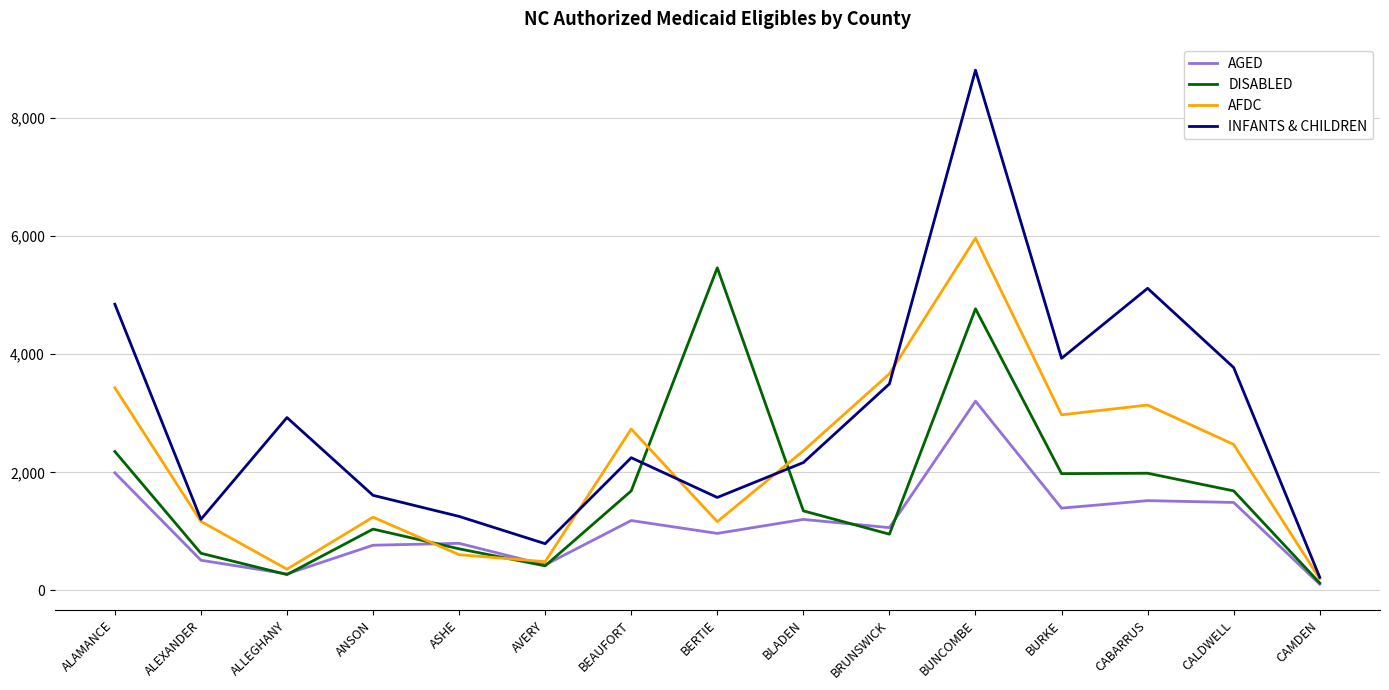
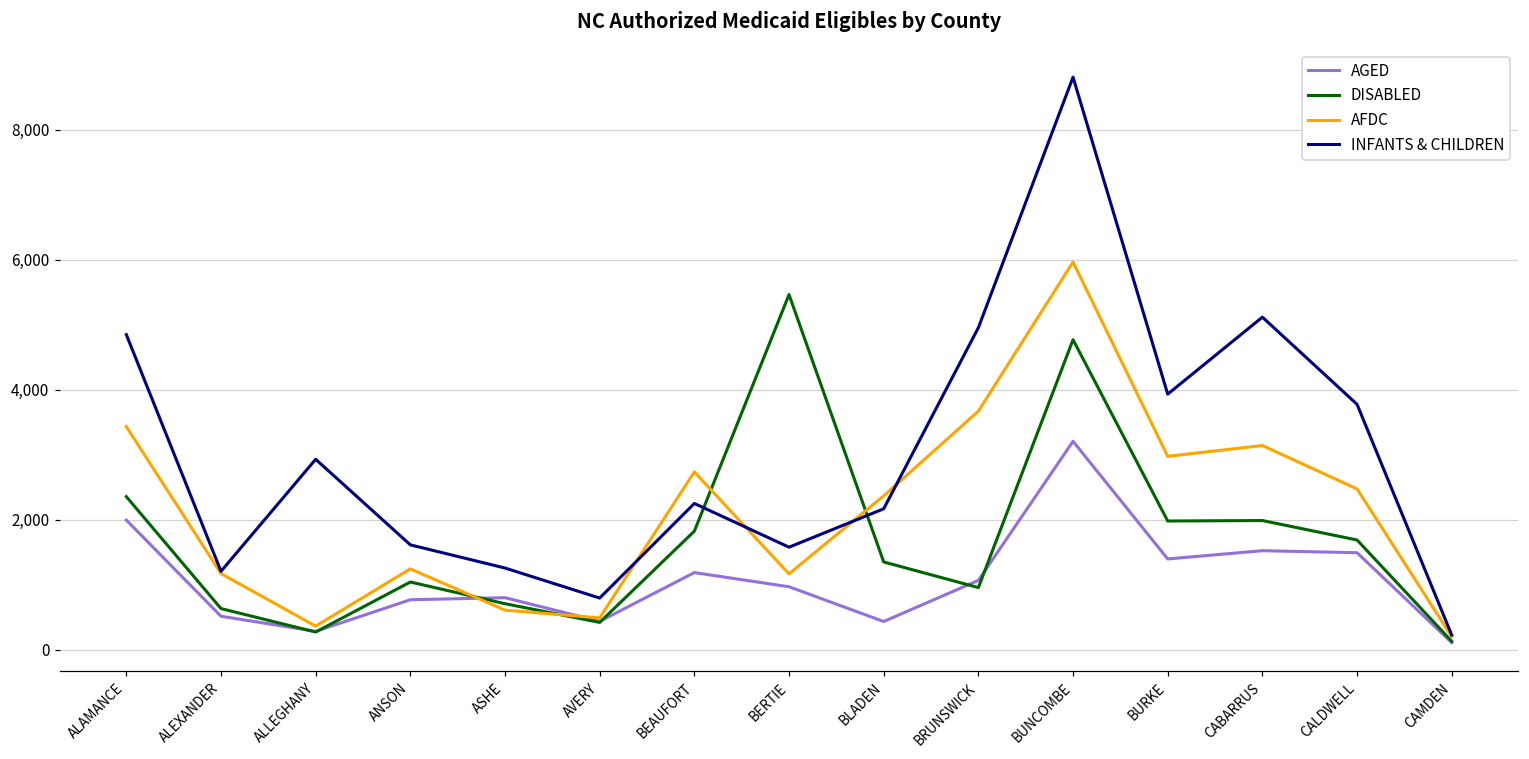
  {
    "AGED": {
      "ALAMANCE": "2,000",
      "ALEXANDER": "500",
      "ANSON": "800",
      "ASHE": "800",
      "BEAUFORT": "1,200",
      "BERTIE": "1,000",
-     "BLADEN": "1,200",
+     "BLADEN": "400",
      "BRUNSWICK": "1,100",
      "BUNCOMBE": "3,200",
      "BURKE": "1,400",
      "CABARRUS": "1,500",
      "CALDWELL": "1,500"
    },
    "DISABLED": {
      "ALAMANCE": "2,400",
      "ALEXANDER": "600",
      "ANSON": "1,000",
      "ASHE": "700",
-     "BEAUFORT": "1,700",
+     "BEAUFORT": "1,800",
      "BERTIE": "5,500",
      "BLADEN": "1,300",
      "BRUNSWICK": "1,000",
      "BUNCOMBE": "4,800",
      "BURKE": "2,000",
      "CABARRUS": "2,000",
      "CALDWELL": "1,700"
    },
    "AFDC": {
      "ALAMANCE": "3,400",
      "ALLEGHANY": "400",
      "ANSON": "1,200",
      "ASHE": "600",
      "AVERY": "500",
      "BEAUFORT": "2,700",
      "BERTIE": "1,200",
      "BLADEN": "2,400",
      "BRUNSWICK": "3,700",
      "BUNCOMBE": "6,000",
      "BURKE": "3,000",
      "CABARRUS": "3,100",
      "CALDWELL": "2,500"
    },
    "INFANTS & CHILDREN": {
      "ALAMANCE": "4,800",
      "ALLEGHANY": "2,900",
      "ANSON": "1,600",
      "ASHE": "1,300",
      "AVERY": "800",
      "BEAUFORT": "2,200",
      "BERTIE": "1,600",
      "BLADEN": "2,200",
-     "BRUNSWICK": "3,500",
+     "BRUNSWICK": "5,000",
      "BUNCOMBE": "8,800",
      "BURKE": "3,900",
      "CABARRUS": "5,100",
      "CALDWELL": "3,800"
    }
  }
